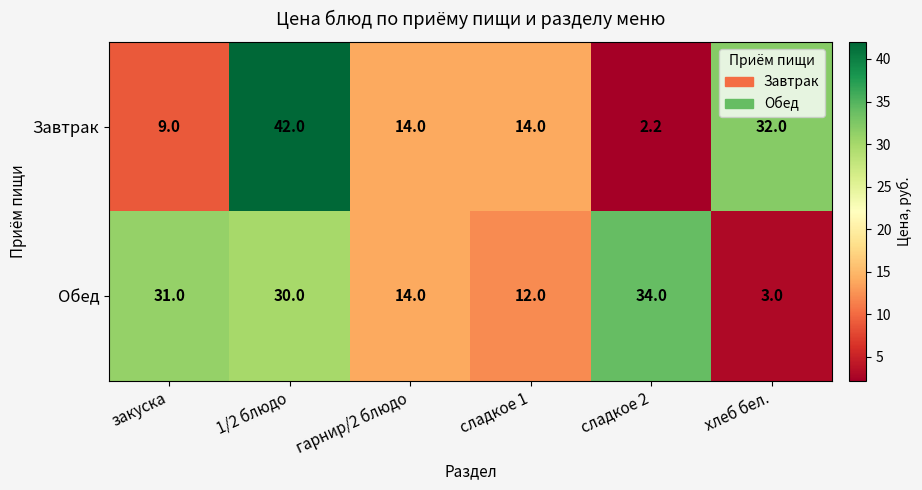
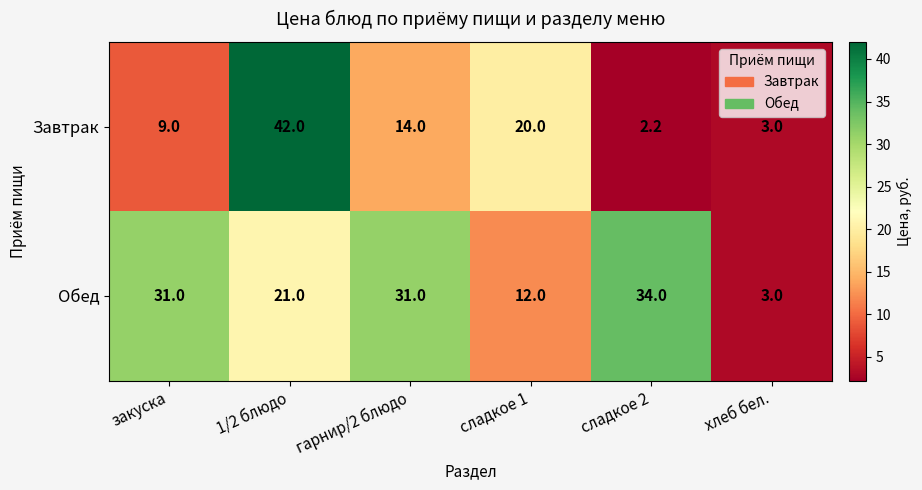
  {
    "Завтрак": {
      "закуска": 9.0,
      "1/2 блюдо": 42.0,
      "гарнир/2 блюдо": 14.0,
-     "сладкое 1": 14.0,
+     "сладкое 1": 20.0,
      "сладкое 2": 2.2,
-     "хлеб бел.": 32.0
+     "хлеб бел.": 3.0
    },
    "Обед": {
      "закуска": 31.0,
-     "1/2 блюдо": 30.0,
-     "гарнир/2 блюдо": 14.0,
+     "1/2 блюдо": 21.0,
+     "гарнир/2 блюдо": 31.0,
      "сладкое 1": 12.0,
      "сладкое 2": 34.0,
      "хлеб бел.": 3.0
    }
  }
